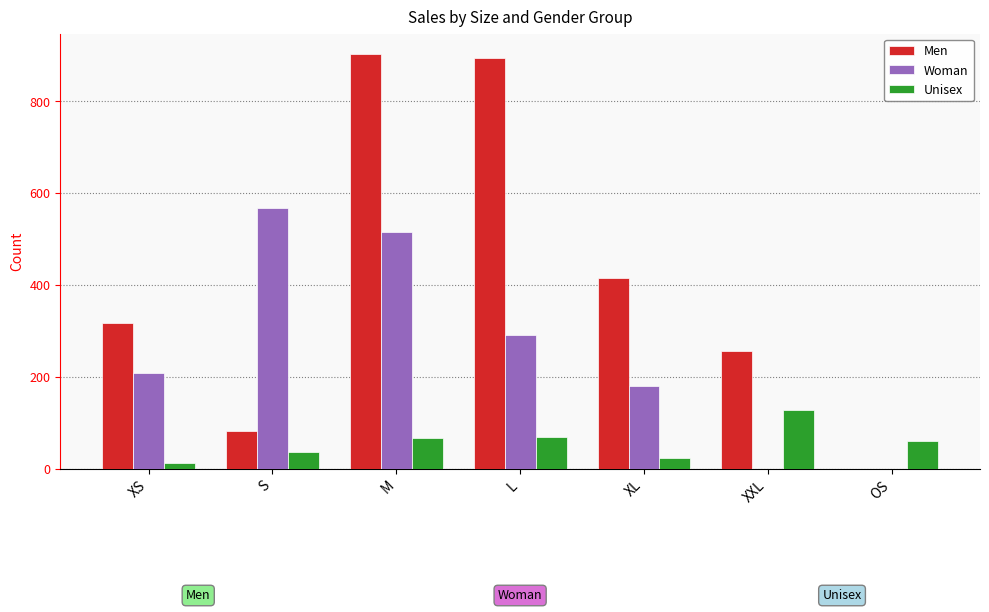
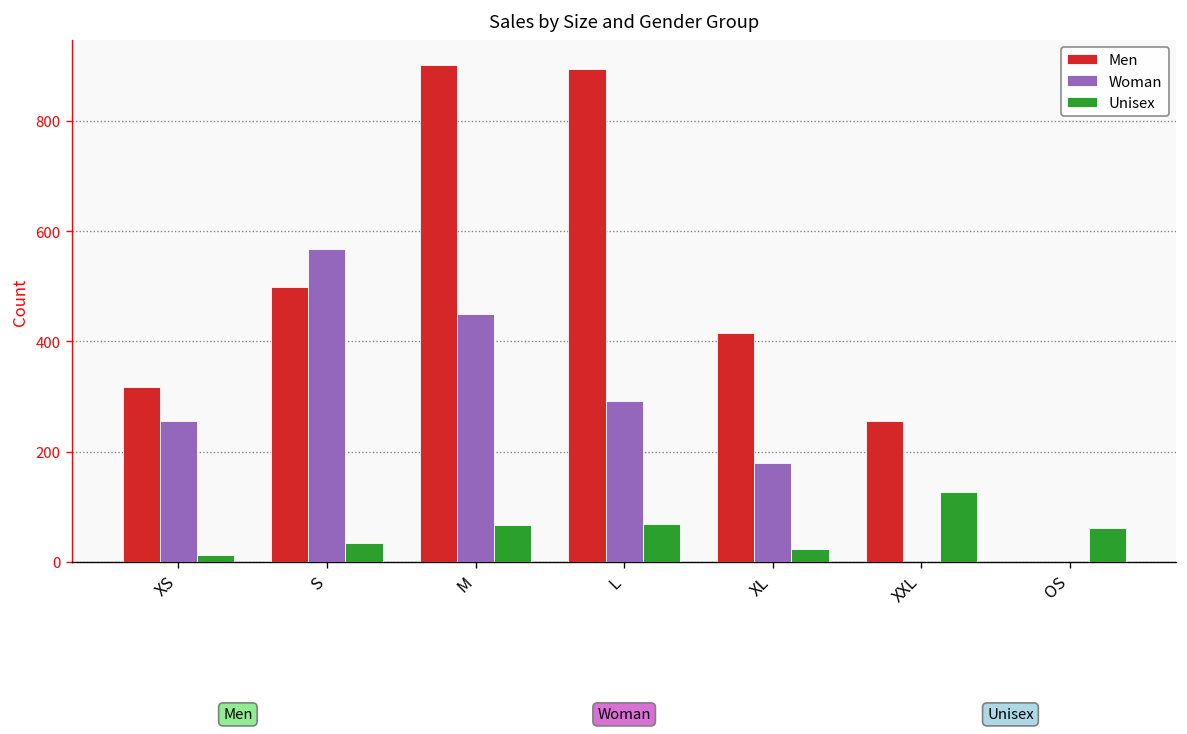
  {
    "Men": {
      "XS": 320,
-     "S": 80,
+     "S": 500,
      "M": 900,
      "L": 900,
      "XL": 420,
      "XXL": 260,
      "OS": 0
    },
    "Woman": {
-     "XS": 210,
+     "XS": 260,
      "S": 570,
-     "M": 520,
+     "M": 450,
      "L": 290,
      "XL": 180,
      "XXL": 0,
      "OS": 0
    },
    "Unisex": {
      "XS": 10,
      "S": 40,
      "M": 70,
      "L": 70,
      "XL": 20,
      "XXL": 130,
      "OS": 60
    }
  }
